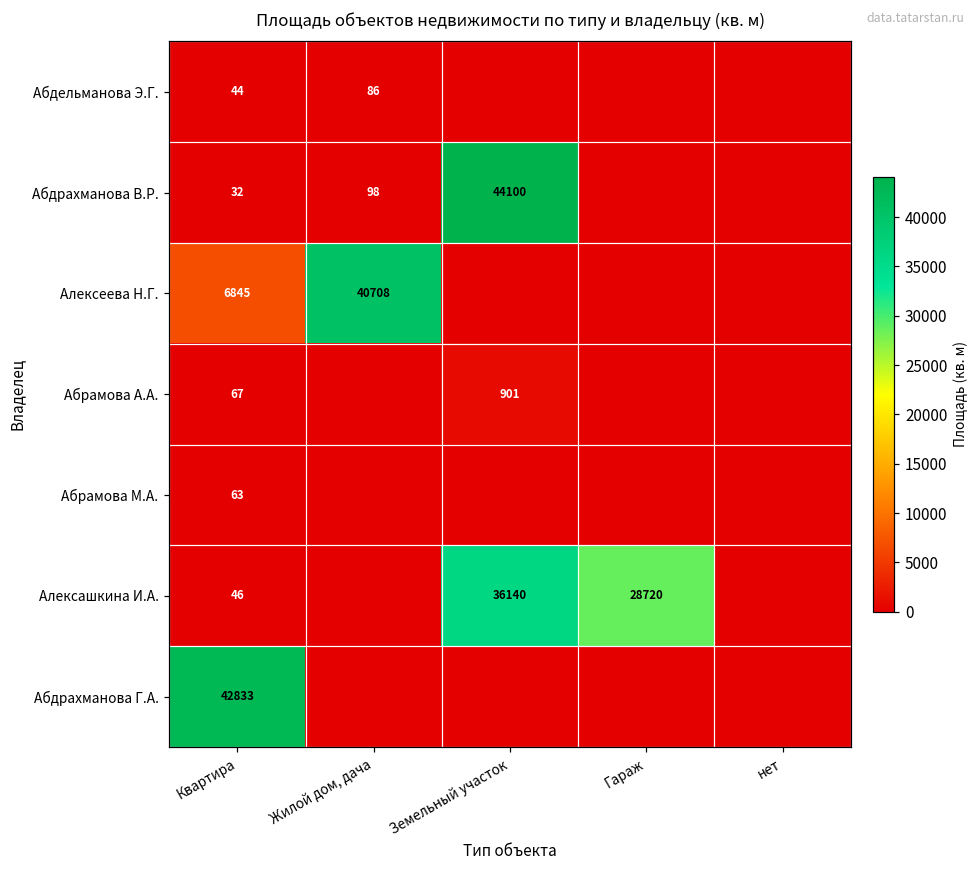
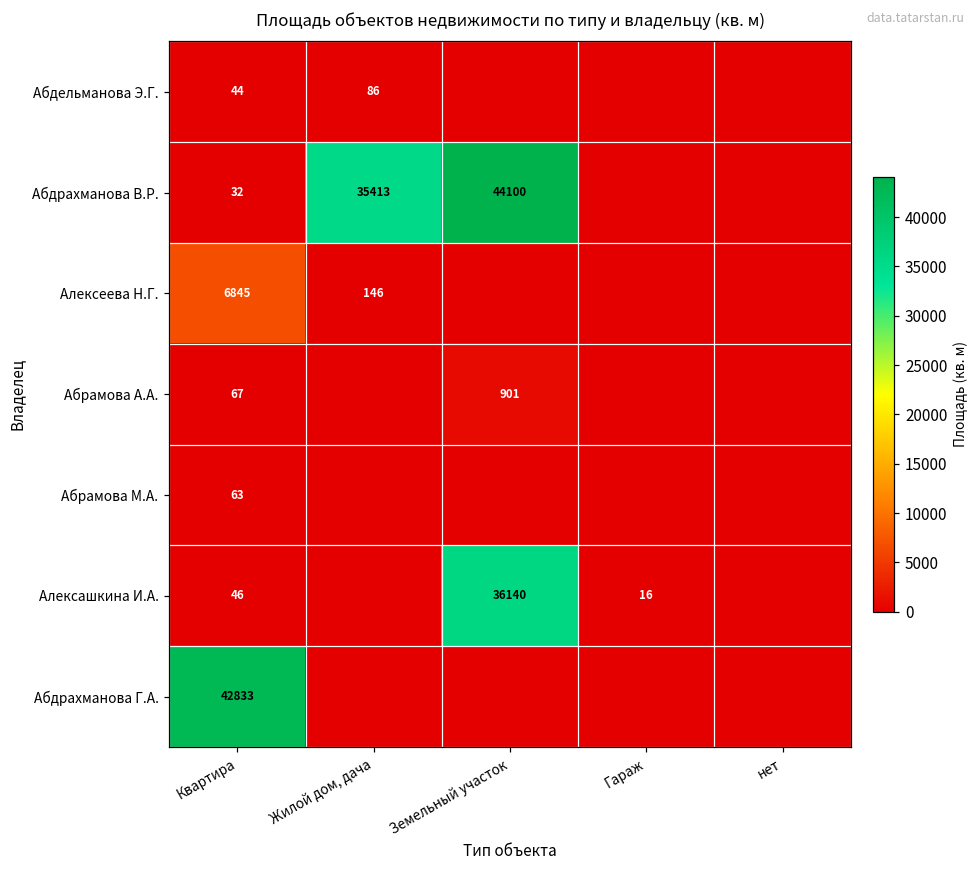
  {
    "Абдельманова Э.Г.": {
      "Квартира": 44,
      "Жилой дом, дача": 86
    },
    "Абдрахманова В.Р.": {
      "Квартира": 32,
-     "Жилой дом, дача": 98,
+     "Жилой дом, дача": 35413,
      "Земельный участок": 44100
    },
    "Алексеева Н.Г.": {
      "Квартира": 6845,
-     "Жилой дом, дача": 40708
+     "Жилой дом, дача": 146
    },
    "Абрамова А.А.": {
      "Квартира": 67,
      "Земельный участок": 901
    },
    "Абрамова М.А.": {
      "Квартира": 63
    },
    "Алексашкина И.А.": {
      "Квартира": 46,
      "Земельный участок": 36140,
-     "Гараж": 28720
+     "Гараж": 16
    },
    "Абдрахманова Г.А.": {
      "Квартира": 42833
    }
  }
